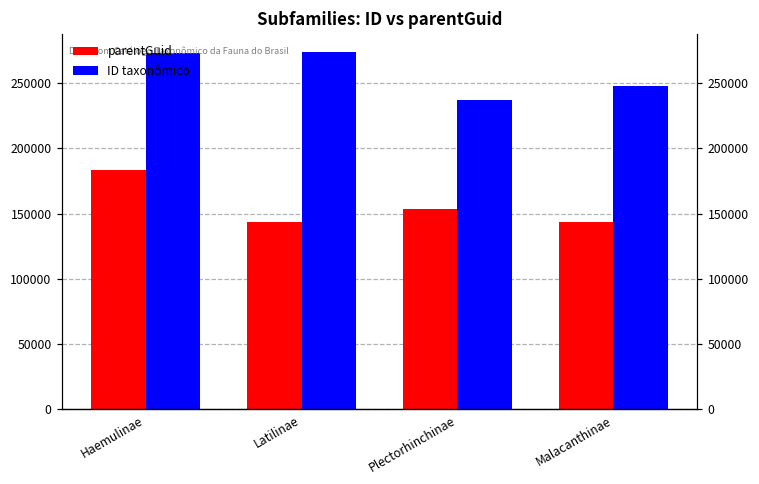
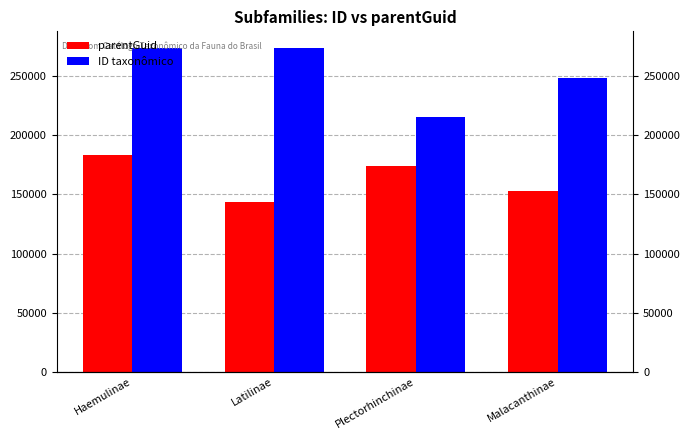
  {
    "parentGuid": {
      "Haemulinae": 184000,
      "Latilinae": 144000,
-     "Plectorhinchinae": 154000,
-     "Malacanthinae": 144000
+     "Plectorhinchinae": 174000,
+     "Malacanthinae": 152000
    },
    "ID taxonômico": {
      "Haemulinae": 273000,
      "Latilinae": 274000,
-     "Plectorhinchinae": 237000,
+     "Plectorhinchinae": 215000,
      "Malacanthinae": 248000
    }
  }
